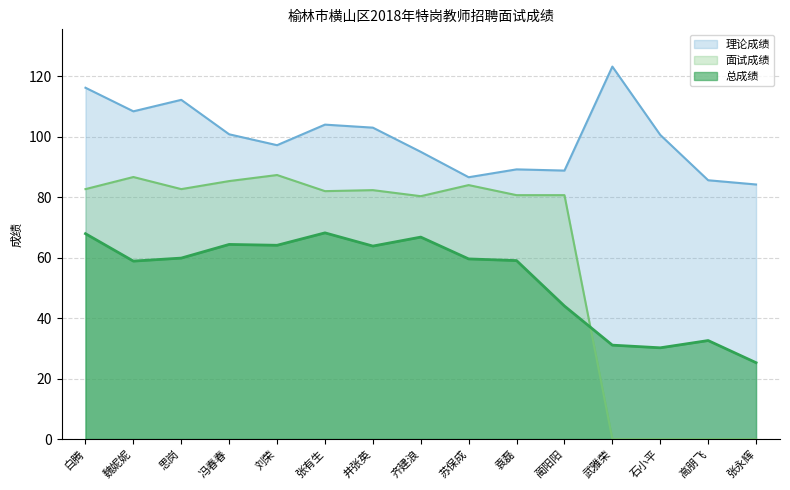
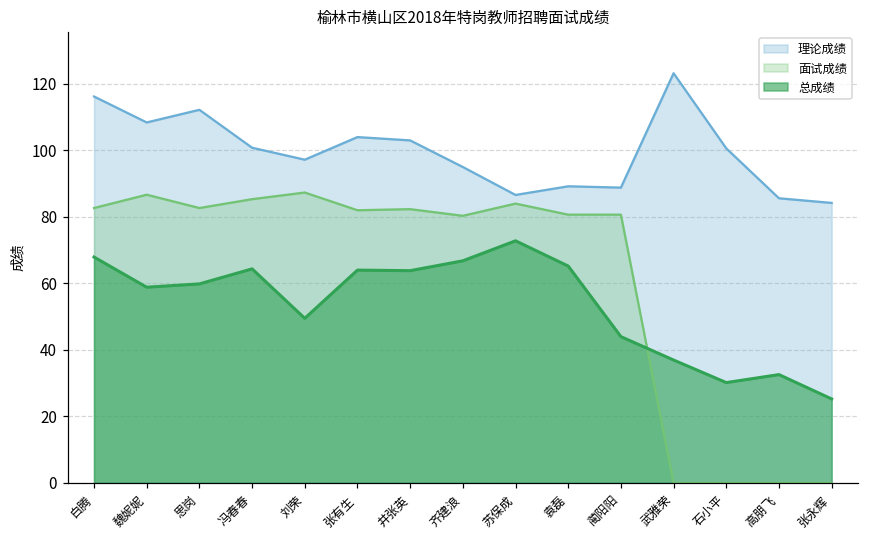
  {
    "总成绩": {
      "白腾": 68,
      "魏妮妮": 59,
      "思岗": 60,
      "冯春春": 64,
-     "刘荣": 64,
-     "张有生": 68,
+     "刘荣": 50,
+     "张有生": 64,
      "井张英": 64,
      "齐建浪": 67,
-     "苏保成": 60,
-     "袁磊": 59,
+     "苏保成": 73,
+     "袁磊": 65,
      "蔺阳阳": 44,
-     "武雅荣": 31,
+     "武雅荣": 37,
      "石小平": 30,
      "高朋飞": 33,
      "张永辉": 25
    }
  }
